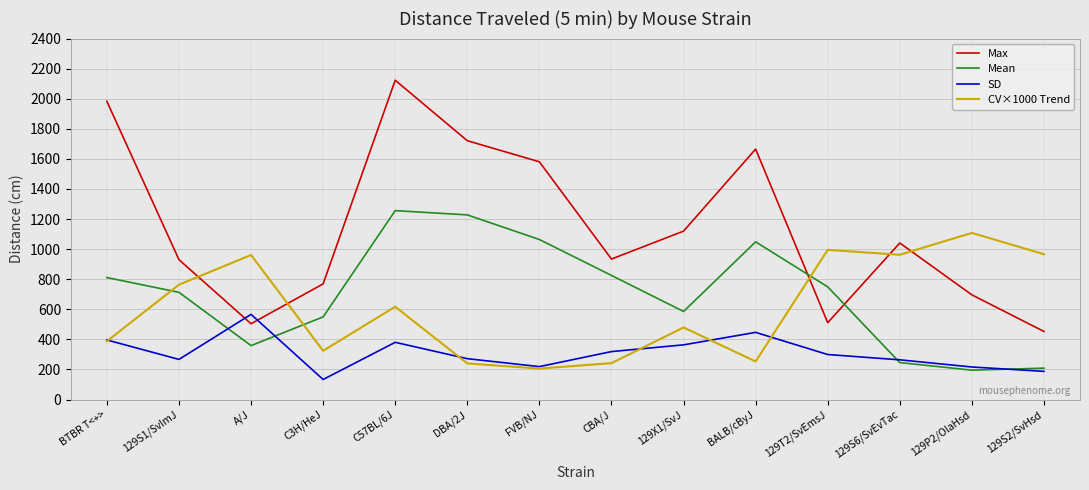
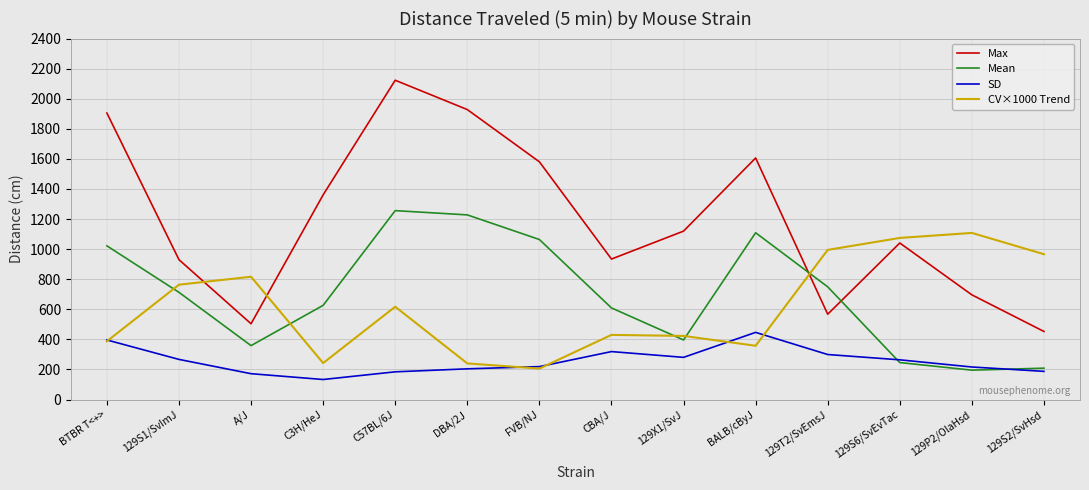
  {
    "Max": {
-     "BTBR T<+>": 1980,
+     "BTBR T<+>": 1910,
      "129S1/SvImJ": 930,
      "A/J": 500,
-     "C3H/HeJ": 770,
+     "C3H/HeJ": 1360,
      "C57BL/6J": 2120,
-     "DBA/2J": 1720,
+     "DBA/2J": 1930,
      "FVB/NJ": 1580,
      "CBA/J": 930,
      "129X1/SvJ": 1120,
-     "BALB/cByJ": 1670,
-     "129T2/SvEmsJ": 510,
+     "BALB/cByJ": 1610,
+     "129T2/SvEmsJ": 570,
      "129S6/SvEvTac": 1040,
      "129P2/OlaHsd": 700,
      "129S2/SvHsd": 450
    },
    "Mean": {
-     "BTBR T<+>": 810,
+     "BTBR T<+>": 1020,
      "129S1/SvImJ": 710,
      "A/J": 360,
-     "C3H/HeJ": 550,
+     "C3H/HeJ": 630,
      "C57BL/6J": 1260,
      "DBA/2J": 1230,
      "FVB/NJ": 1060,
-     "CBA/J": 830,
-     "129X1/SvJ": 590,
-     "BALB/cByJ": 1050,
+     "CBA/J": 610,
+     "129X1/SvJ": 400,
+     "BALB/cByJ": 1110,
      "129T2/SvEmsJ": 750,
      "129S6/SvEvTac": 250,
      "129P2/OlaHsd": 200,
      "129S2/SvHsd": 210
    },
    "SD": {
      "129S1/SvImJ": 270,
-     "A/J": 570,
+     "A/J": 170,
      "C3H/HeJ": 130,
-     "C57BL/6J": 380,
-     "DBA/2J": 270,
+     "C57BL/6J": 180,
+     "DBA/2J": 200,
      "CBA/J": 320,
-     "129X1/SvJ": 360,
+     "129X1/SvJ": 280,
      "BALB/cByJ": 450,
      "129T2/SvEmsJ": 300,
      "129S6/SvEvTac": 260,
      "129P2/OlaHsd": 220,
      "129S2/SvHsd": 190
    },
    "CV×1000 Trend": {
      "129S1/SvImJ": 760,
-     "A/J": 960,
-     "C3H/HeJ": 320,
+     "A/J": 820,
+     "C3H/HeJ": 240,
      "C57BL/6J": 620,
      "DBA/2J": 240,
-     "CBA/J": 240,
-     "129X1/SvJ": 480,
-     "BALB/cByJ": 250,
+     "CBA/J": 430,
+     "129X1/SvJ": 420,
+     "BALB/cByJ": 360,
      "129T2/SvEmsJ": 1000,
-     "129S6/SvEvTac": 960,
+     "129S6/SvEvTac": 1070,
      "129P2/OlaHsd": 1110,
      "129S2/SvHsd": 970
    }
  }
